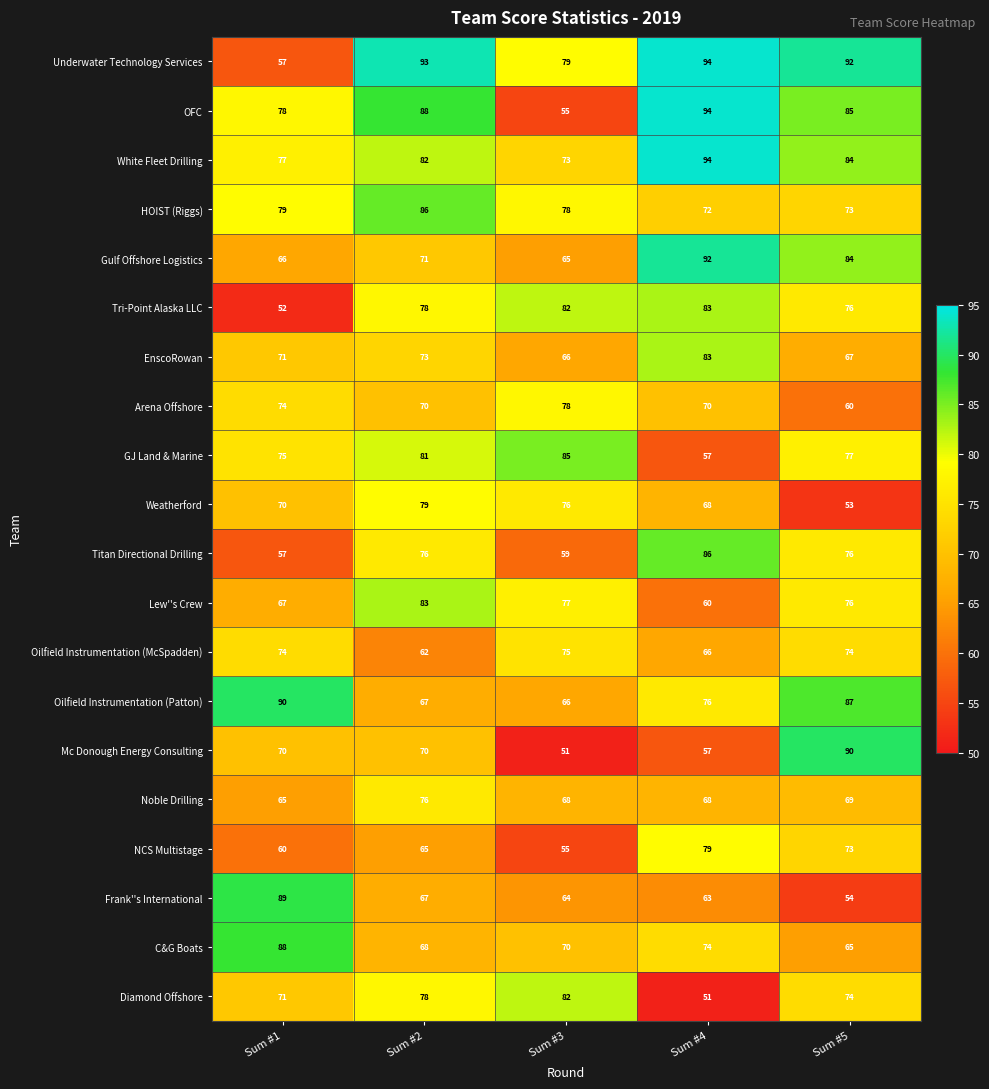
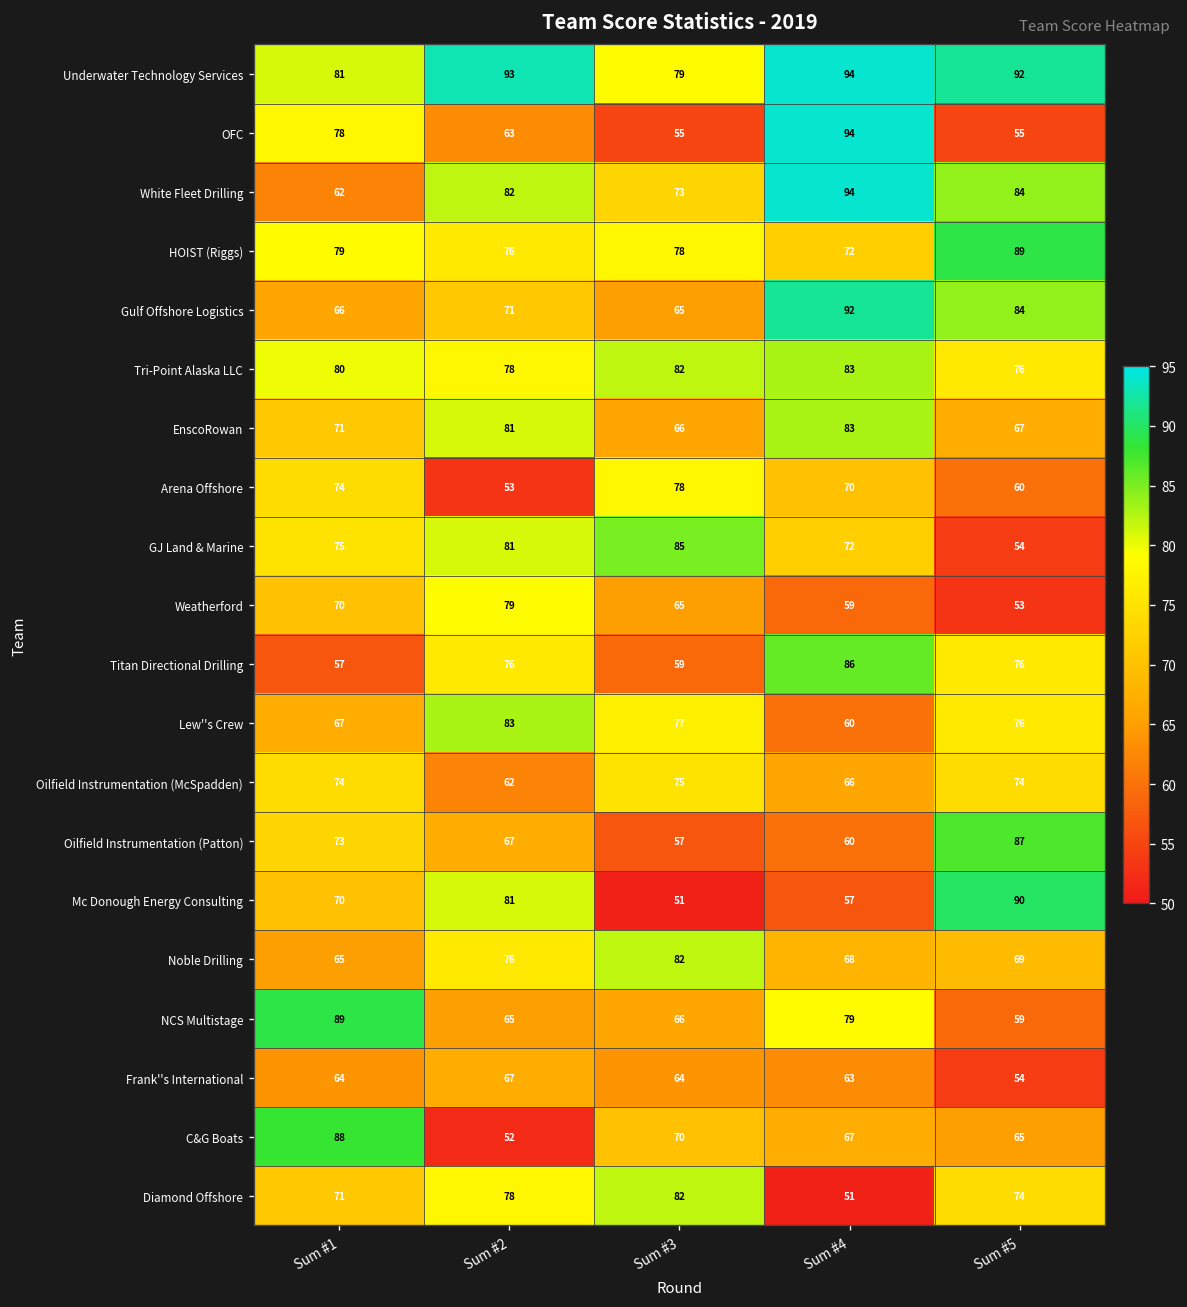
  {
    "Underwater Technology Services": {
-     "Sum #1": 57,
+     "Sum #1": 81,
      "Sum #2": 93,
      "Sum #3": 79,
      "Sum #4": 94,
      "Sum #5": 92
    },
    "OFC": {
      "Sum #1": 78,
-     "Sum #2": 88,
+     "Sum #2": 63,
      "Sum #3": 55,
      "Sum #4": 94,
-     "Sum #5": 85
+     "Sum #5": 55
    },
    "White Fleet Drilling": {
-     "Sum #1": 77,
+     "Sum #1": 62,
      "Sum #2": 82,
      "Sum #3": 73,
      "Sum #4": 94,
      "Sum #5": 84
    },
    "HOIST (Riggs)": {
      "Sum #1": 79,
-     "Sum #2": 86,
+     "Sum #2": 76,
      "Sum #3": 78,
      "Sum #4": 72,
-     "Sum #5": 73
+     "Sum #5": 89
    },
    "Gulf Offshore Logistics": {
      "Sum #1": 66,
      "Sum #2": 71,
      "Sum #3": 65,
      "Sum #4": 92,
      "Sum #5": 84
    },
    "Tri-Point Alaska LLC": {
-     "Sum #1": 52,
+     "Sum #1": 80,
      "Sum #2": 78,
      "Sum #3": 82,
      "Sum #4": 83,
      "Sum #5": 76
    },
    "EnscoRowan": {
      "Sum #1": 71,
-     "Sum #2": 73,
+     "Sum #2": 81,
      "Sum #3": 66,
      "Sum #4": 83,
      "Sum #5": 67
    },
    "Arena Offshore": {
      "Sum #1": 74,
-     "Sum #2": 70,
+     "Sum #2": 53,
      "Sum #3": 78,
      "Sum #4": 70,
      "Sum #5": 60
    },
    "GJ Land & Marine": {
      "Sum #1": 75,
      "Sum #2": 81,
      "Sum #3": 85,
-     "Sum #4": 57,
-     "Sum #5": 77
+     "Sum #4": 72,
+     "Sum #5": 54
    },
    "Weatherford": {
      "Sum #1": 70,
      "Sum #2": 79,
-     "Sum #3": 76,
-     "Sum #4": 68,
+     "Sum #3": 65,
+     "Sum #4": 59,
      "Sum #5": 53
    },
    "Titan Directional Drilling": {
      "Sum #1": 57,
      "Sum #2": 76,
      "Sum #3": 59,
      "Sum #4": 86,
      "Sum #5": 76
    },
    "Lew''s Crew": {
      "Sum #1": 67,
      "Sum #2": 83,
      "Sum #3": 77,
      "Sum #4": 60,
      "Sum #5": 76
    },
    "Oilfield Instrumentation (McSpadden)": {
      "Sum #1": 74,
      "Sum #2": 62,
      "Sum #3": 75,
      "Sum #4": 66,
      "Sum #5": 74
    },
    "Oilfield Instrumentation (Patton)": {
-     "Sum #1": 90,
+     "Sum #1": 73,
      "Sum #2": 67,
-     "Sum #3": 66,
-     "Sum #4": 76,
+     "Sum #3": 57,
+     "Sum #4": 60,
      "Sum #5": 87
    },
    "Mc Donough Energy Consulting": {
      "Sum #1": 70,
-     "Sum #2": 70,
+     "Sum #2": 81,
      "Sum #3": 51,
      "Sum #4": 57,
      "Sum #5": 90
    },
    "Noble Drilling": {
      "Sum #1": 65,
      "Sum #2": 76,
-     "Sum #3": 68,
+     "Sum #3": 82,
      "Sum #4": 68,
      "Sum #5": 69
    },
    "NCS Multistage": {
-     "Sum #1": 60,
+     "Sum #1": 89,
      "Sum #2": 65,
-     "Sum #3": 55,
+     "Sum #3": 66,
      "Sum #4": 79,
-     "Sum #5": 73
+     "Sum #5": 59
    },
    "Frank''s International": {
-     "Sum #1": 89,
+     "Sum #1": 64,
      "Sum #2": 67,
      "Sum #3": 64,
      "Sum #4": 63,
      "Sum #5": 54
    },
    "C&G Boats": {
      "Sum #1": 88,
-     "Sum #2": 68,
+     "Sum #2": 52,
      "Sum #3": 70,
-     "Sum #4": 74,
+     "Sum #4": 67,
      "Sum #5": 65
    },
    "Diamond Offshore": {
      "Sum #1": 71,
      "Sum #2": 78,
      "Sum #3": 82,
      "Sum #4": 51,
      "Sum #5": 74
    }
  }
